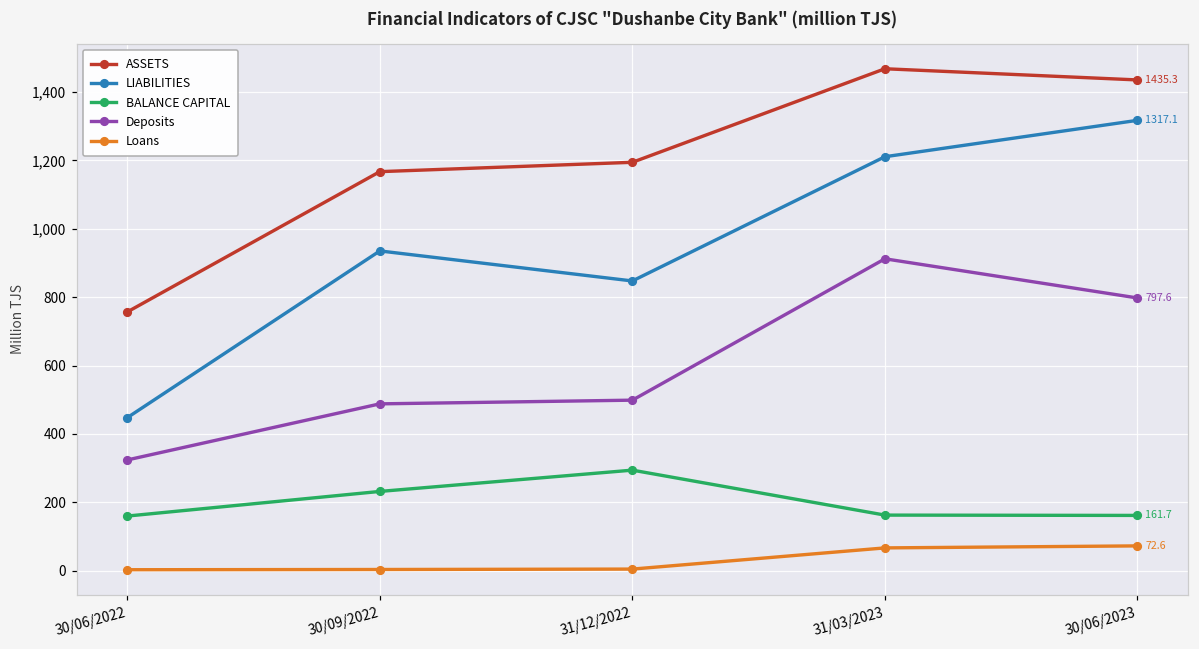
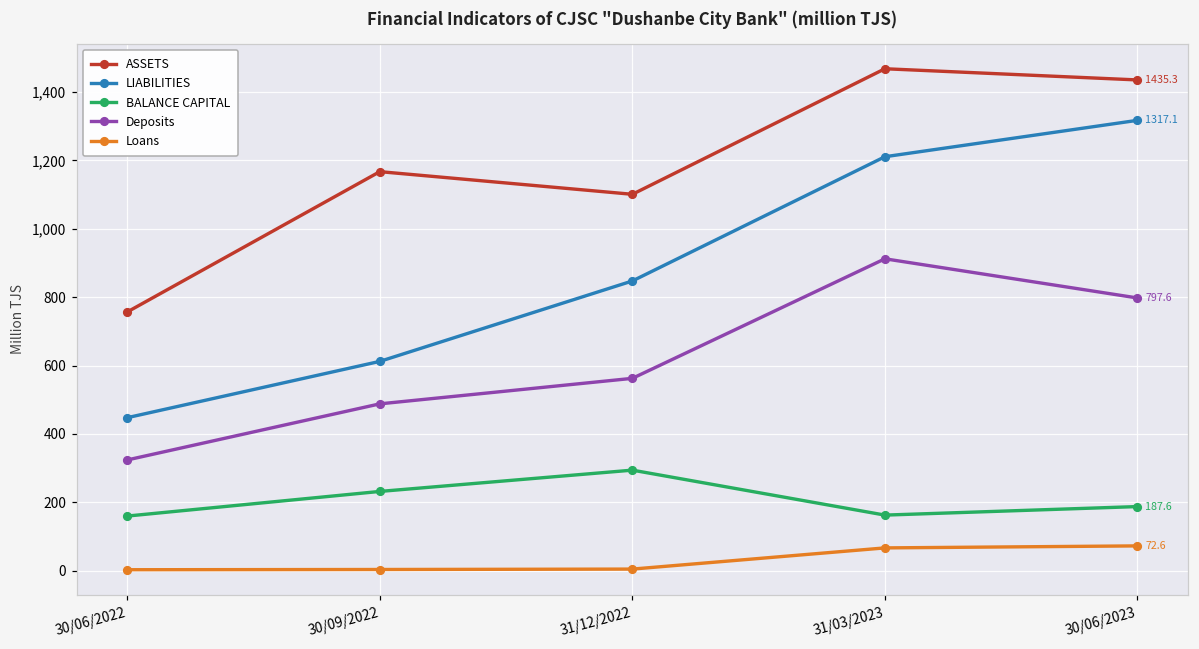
  {
    "ASSETS": {
      "30/06/2022": "760",
      "30/09/2022": "1,170",
-     "31/12/2022": "1,190",
+     "31/12/2022": "1,100",
      "31/03/2023": "1,470"
    },
    "LIABILITIES": {
      "30/06/2022": "450",
-     "30/09/2022": "940",
+     "30/09/2022": "610",
      "31/12/2022": "850",
      "31/03/2023": "1,210"
    },
    "BALANCE CAPITAL": {
-     "30/06/2023": "161.7"
+     "30/06/2023": "187.6"
    },
    "Deposits": {
      "30/06/2022": "320",
      "30/09/2022": "490",
-     "31/12/2022": "500",
+     "31/12/2022": "560",
      "31/03/2023": "910"
    },
    "Loans": {
      "30/06/2023": "72.6"
    }
  }
